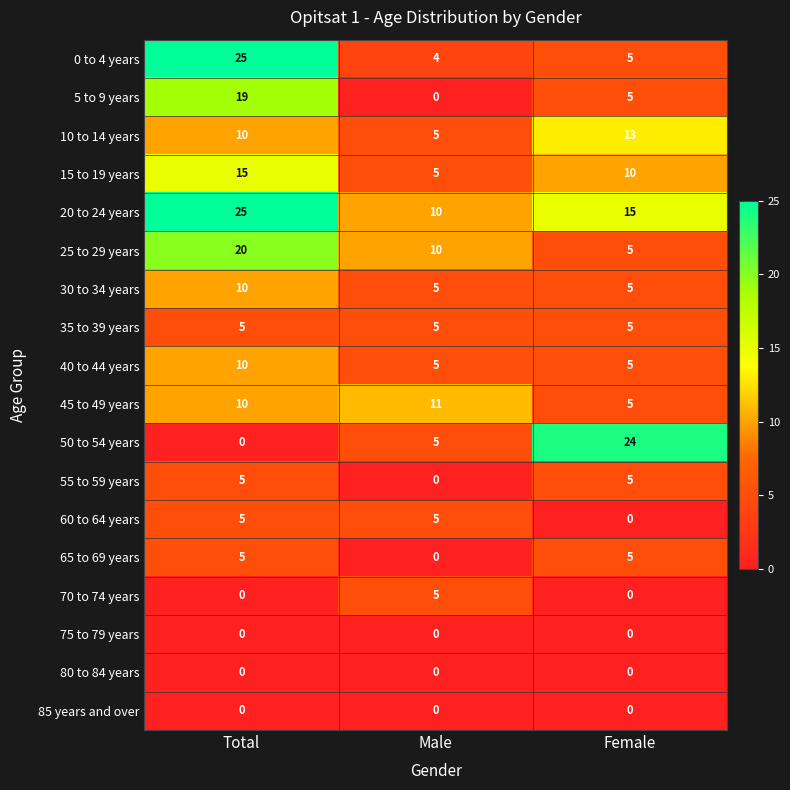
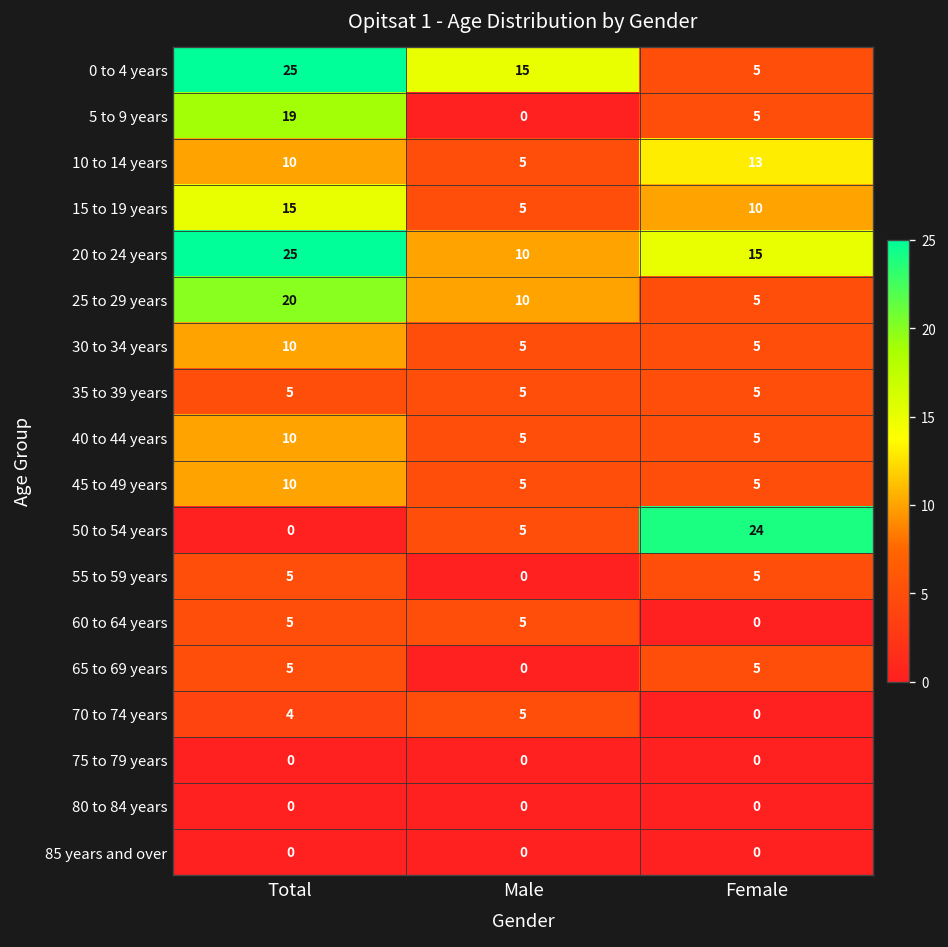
  {
    "0 to 4 years": {
      "Total": 25,
-     "Male": 4,
+     "Male": 15,
      "Female": 5
    },
    "5 to 9 years": {
      "Total": 19,
      "Male": 0,
      "Female": 5
    },
    "10 to 14 years": {
      "Total": 10,
      "Male": 5,
      "Female": 13
    },
    "15 to 19 years": {
      "Total": 15,
      "Male": 5,
      "Female": 10
    },
    "20 to 24 years": {
      "Total": 25,
      "Male": 10,
      "Female": 15
    },
    "25 to 29 years": {
      "Total": 20,
      "Male": 10,
      "Female": 5
    },
    "30 to 34 years": {
      "Total": 10,
      "Male": 5,
      "Female": 5
    },
    "35 to 39 years": {
      "Total": 5,
      "Male": 5,
      "Female": 5
    },
    "40 to 44 years": {
      "Total": 10,
      "Male": 5,
      "Female": 5
    },
    "45 to 49 years": {
      "Total": 10,
-     "Male": 11,
+     "Male": 5,
      "Female": 5
    },
    "50 to 54 years": {
      "Total": 0,
      "Male": 5,
      "Female": 24
    },
    "55 to 59 years": {
      "Total": 5,
      "Male": 0,
      "Female": 5
    },
    "60 to 64 years": {
      "Total": 5,
      "Male": 5,
      "Female": 0
    },
    "65 to 69 years": {
      "Total": 5,
      "Male": 0,
      "Female": 5
    },
    "70 to 74 years": {
-     "Total": 0,
+     "Total": 4,
      "Male": 5,
      "Female": 0
    },
    "75 to 79 years": {
      "Total": 0,
      "Male": 0,
      "Female": 0
    },
    "80 to 84 years": {
      "Total": 0,
      "Male": 0,
      "Female": 0
    },
    "85 years and over": {
      "Total": 0,
      "Male": 0,
      "Female": 0
    }
  }
